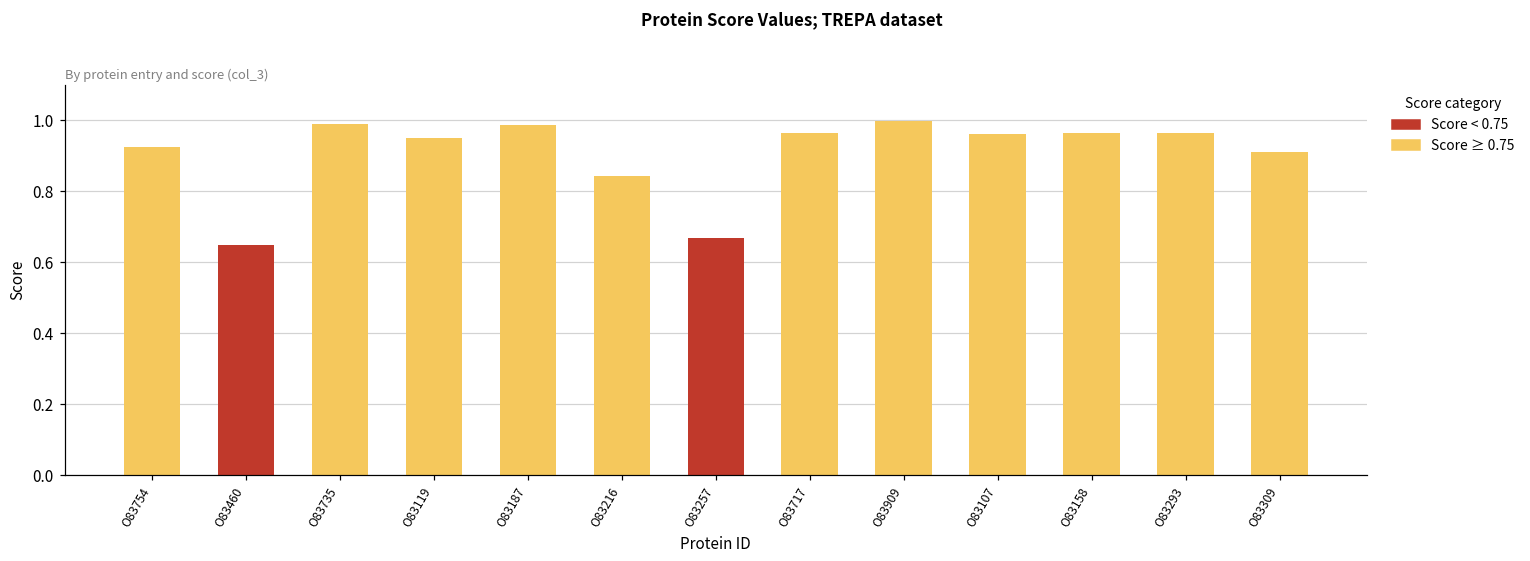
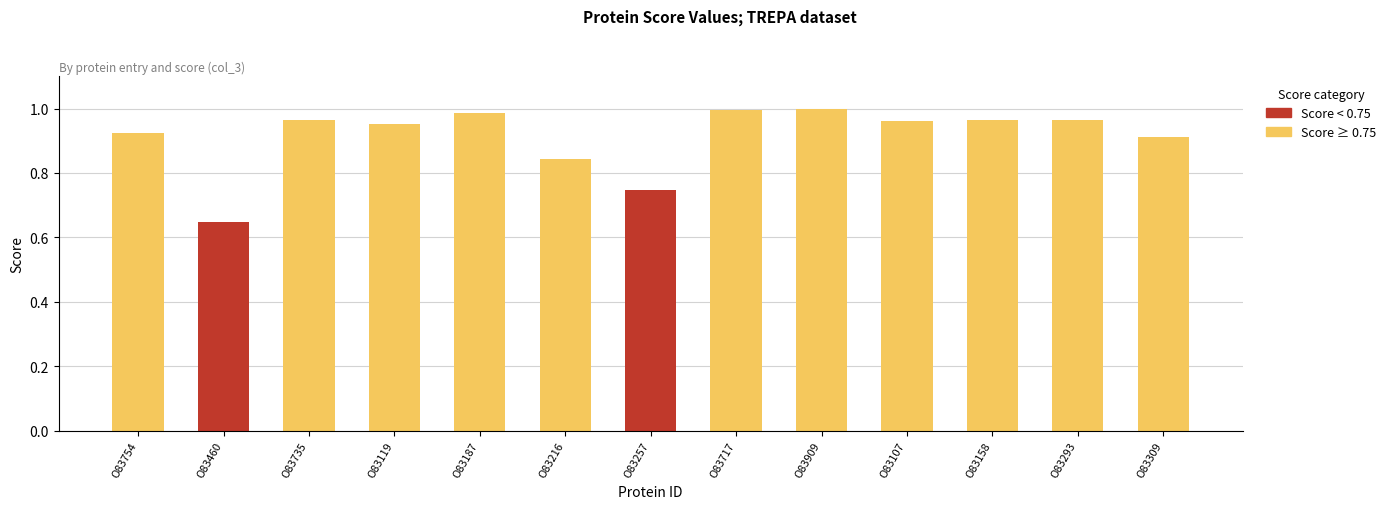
  {
    "Score ≥ 0.75": {
      "O83754": 0.93,
-     "O83735": 0.99,
+     "O83735": 0.96,
      "O83119": 0.95,
      "O83187": 0.99,
      "O83216": 0.84,
-     "O83717": 0.96,
+     "O83717": 0.99,
      "O83909": 1.00,
      "O83107": 0.96,
      "O83158": 0.96,
      "O83293": 0.96,
      "O83309": 0.91
    },
    "Score < 0.75": {
      "O83460": 0.65,
-     "O83257": 0.67
+     "O83257": 0.75
    }
  }
